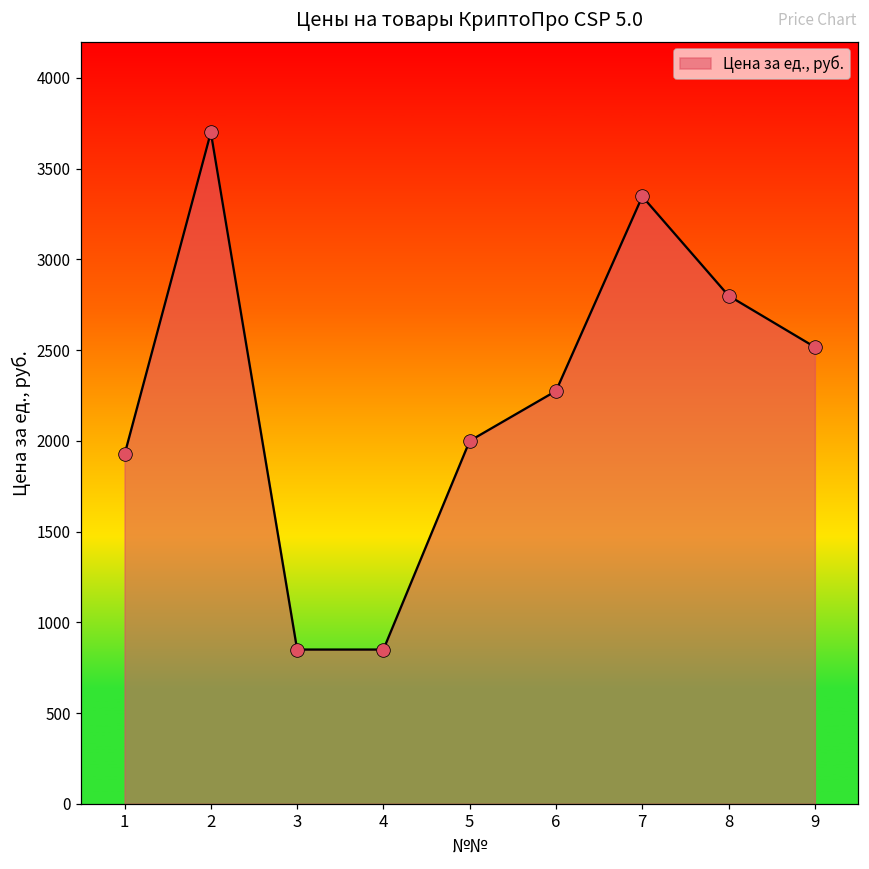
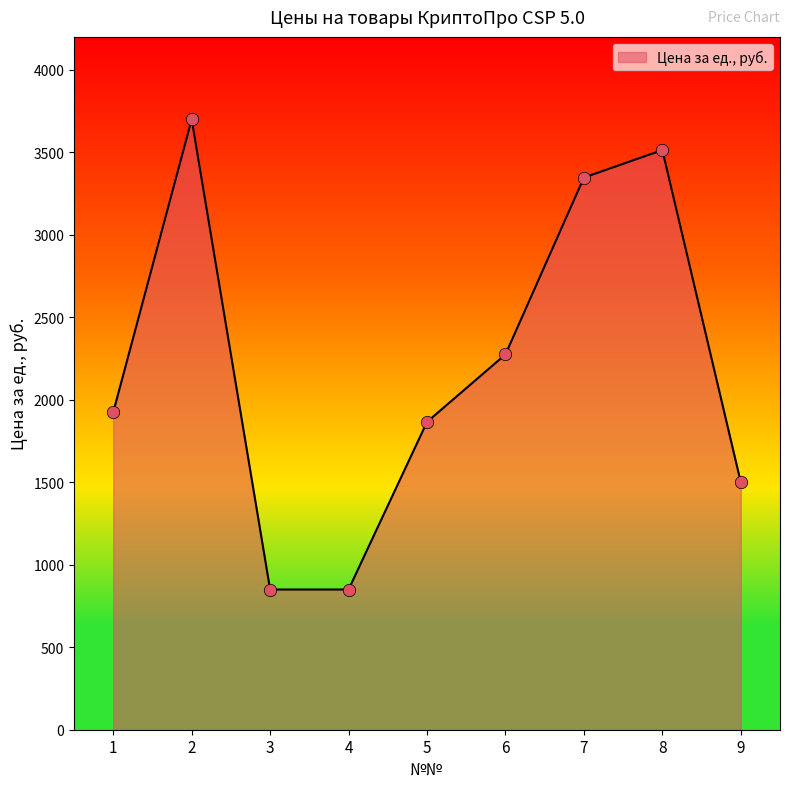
  {
    "1": 1930,
    "2": 3700,
    "3": 850,
    "4": 850,
-   "5": 2000,
+   "5": 1870,
    "6": 2280,
    "7": 3350,
-   "8": 2800,
-   "9": 2520
+   "8": 3510,
+   "9": 1500
  }
